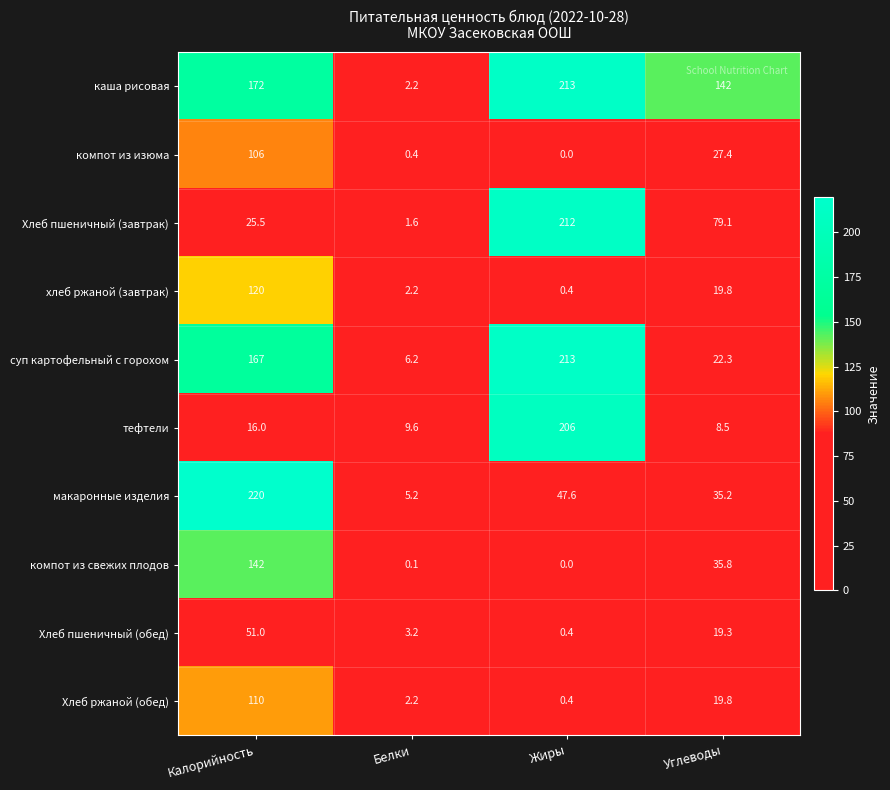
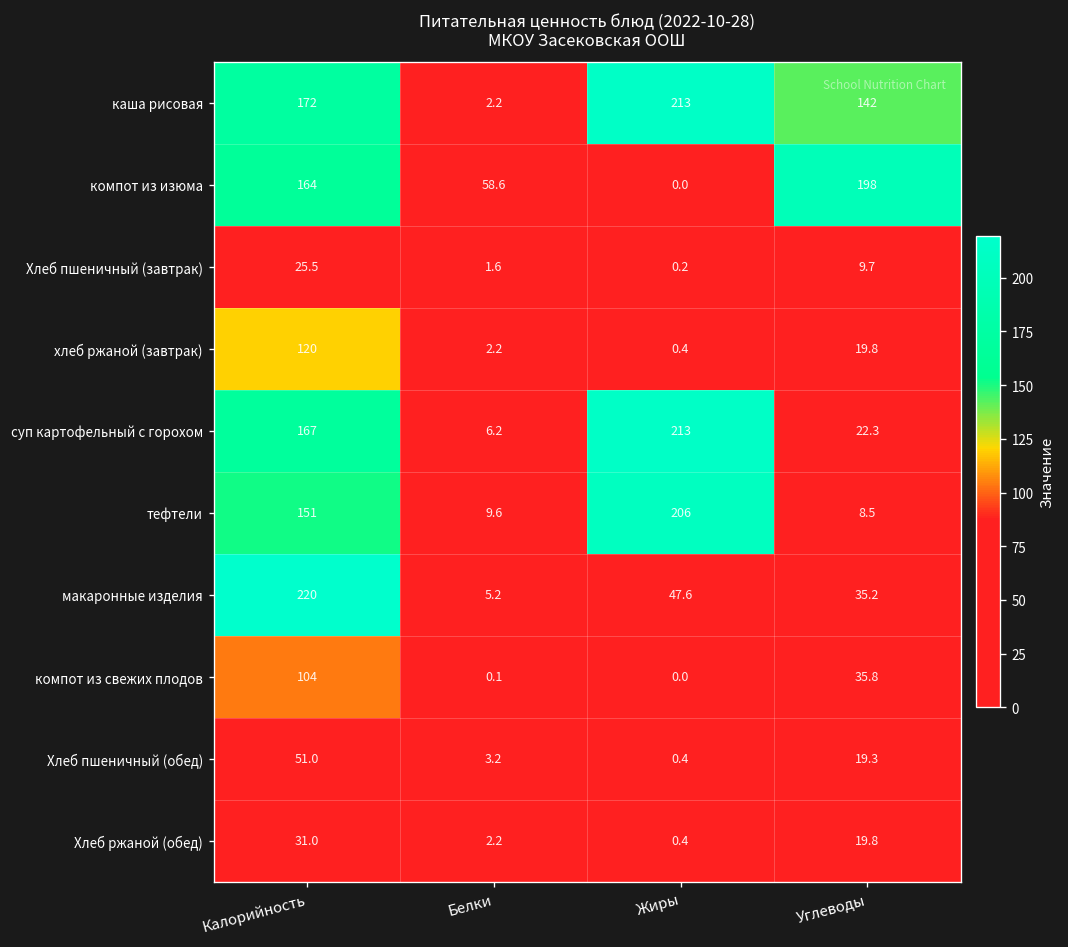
  {
    "каша рисовая": {
      "Калорийность": 172,
      "Белки": 2.2,
      "Жиры": 213
    },
    "компот из изюма": {
-     "Калорийность": 106,
-     "Белки": 0.4,
+     "Калорийность": 164,
+     "Белки": 58.6,
      "Жиры": 0.0,
-     "Углеводы": 27.4
+     "Углеводы": 198
    },
    "Хлеб пшеничный (завтрак)": {
      "Калорийность": 25.5,
      "Белки": 1.6,
-     "Жиры": 212,
-     "Углеводы": 79.1
+     "Жиры": 0.2,
+     "Углеводы": 9.7
    },
    "хлеб ржаной (завтрак)": {
      "Калорийность": 120,
      "Белки": 2.2,
      "Жиры": 0.4,
      "Углеводы": 19.8
    },
    "суп картофельный с горохом": {
      "Калорийность": 167,
      "Белки": 6.2,
      "Жиры": 213,
      "Углеводы": 22.3
    },
    "тефтели": {
-     "Калорийность": 16.0,
+     "Калорийность": 151,
      "Белки": 9.6,
      "Жиры": 206,
      "Углеводы": 8.5
    },
    "макаронные изделия": {
      "Калорийность": 220,
      "Белки": 5.2,
      "Жиры": 47.6,
      "Углеводы": 35.2
    },
    "компот из свежих плодов": {
-     "Калорийность": 142,
+     "Калорийность": 104,
      "Белки": 0.1,
      "Жиры": 0.0,
      "Углеводы": 35.8
    },
    "Хлеб пшеничный (обед)": {
      "Калорийность": 51.0,
      "Белки": 3.2,
      "Жиры": 0.4,
      "Углеводы": 19.3
    },
    "Хлеб ржаной (обед)": {
-     "Калорийность": 110,
+     "Калорийность": 31.0,
      "Белки": 2.2,
      "Жиры": 0.4,
      "Углеводы": 19.8
    }
  }
